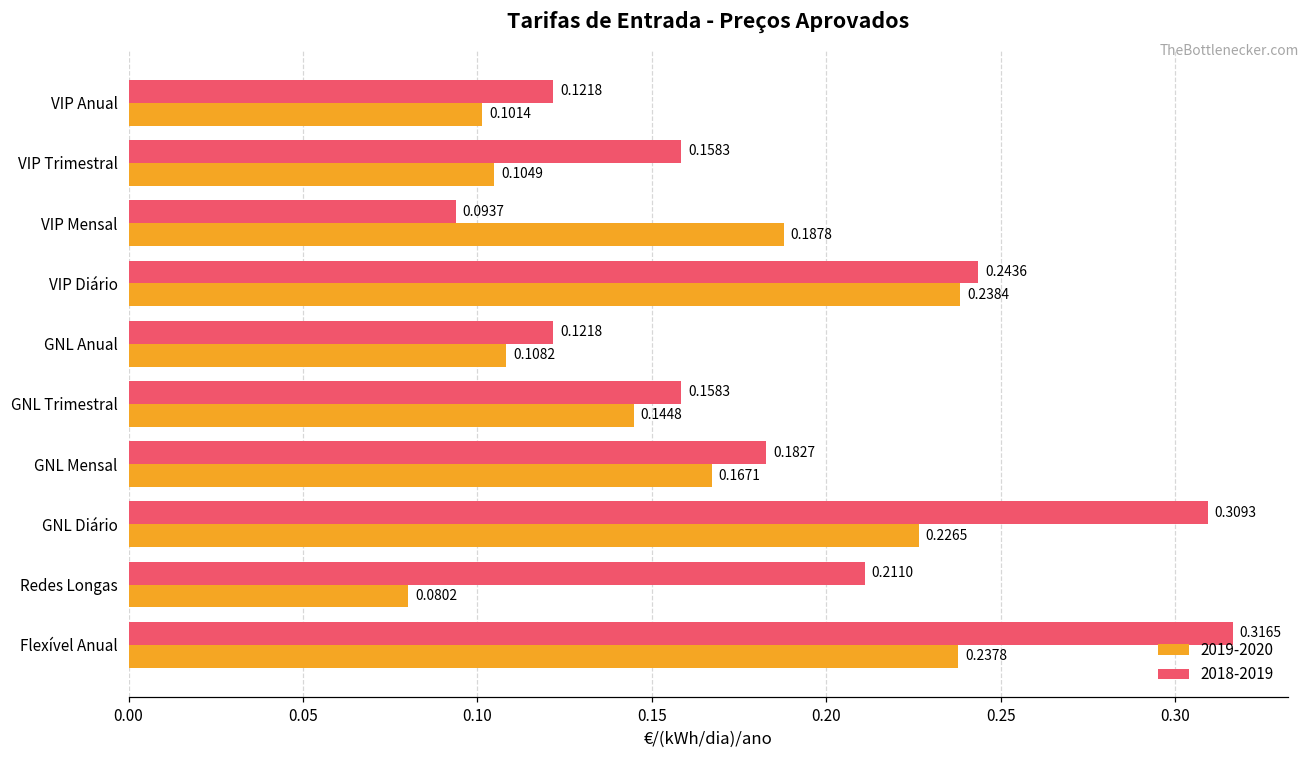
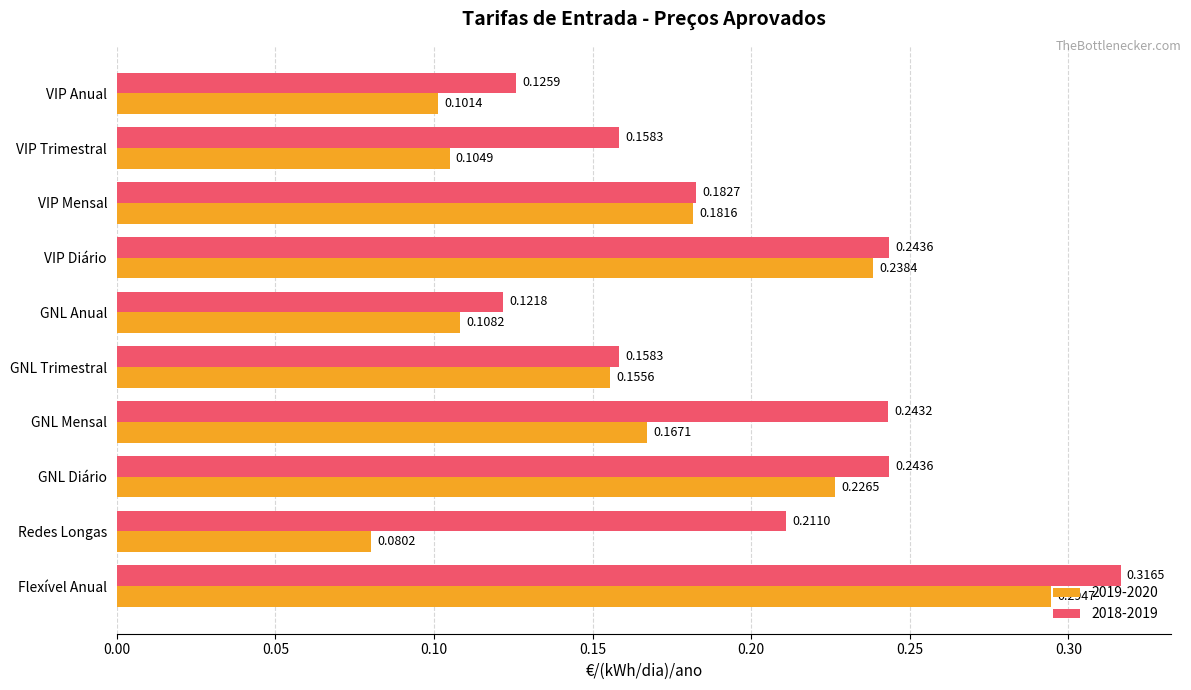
  {
    "2019-2020": {
      "VIP Anual": 0.1014,
      "VIP Trimestral": 0.1049,
-     "VIP Mensal": 0.1878,
+     "VIP Mensal": 0.1816,
      "VIP Diário": 0.2384,
      "GNL Anual": 0.1082,
-     "GNL Trimestral": 0.1448,
+     "GNL Trimestral": 0.1556,
      "GNL Mensal": 0.1671,
      "GNL Diário": 0.2265,
      "Redes Longas": 0.0802,
-     "Flexível Anual": 0.2378
+     "Flexível Anual": 0.2947
    },
    "2018-2019": {
-     "VIP Anual": 0.1218,
+     "VIP Anual": 0.1259,
      "VIP Trimestral": 0.1583,
-     "VIP Mensal": 0.0937,
+     "VIP Mensal": 0.1827,
      "VIP Diário": 0.2436,
      "GNL Anual": 0.1218,
      "GNL Trimestral": 0.1583,
-     "GNL Mensal": 0.1827,
-     "GNL Diário": 0.3093,
+     "GNL Mensal": 0.2432,
+     "GNL Diário": 0.2436,
      "Redes Longas": 0.2110,
      "Flexível Anual": 0.3165
    }
  }
